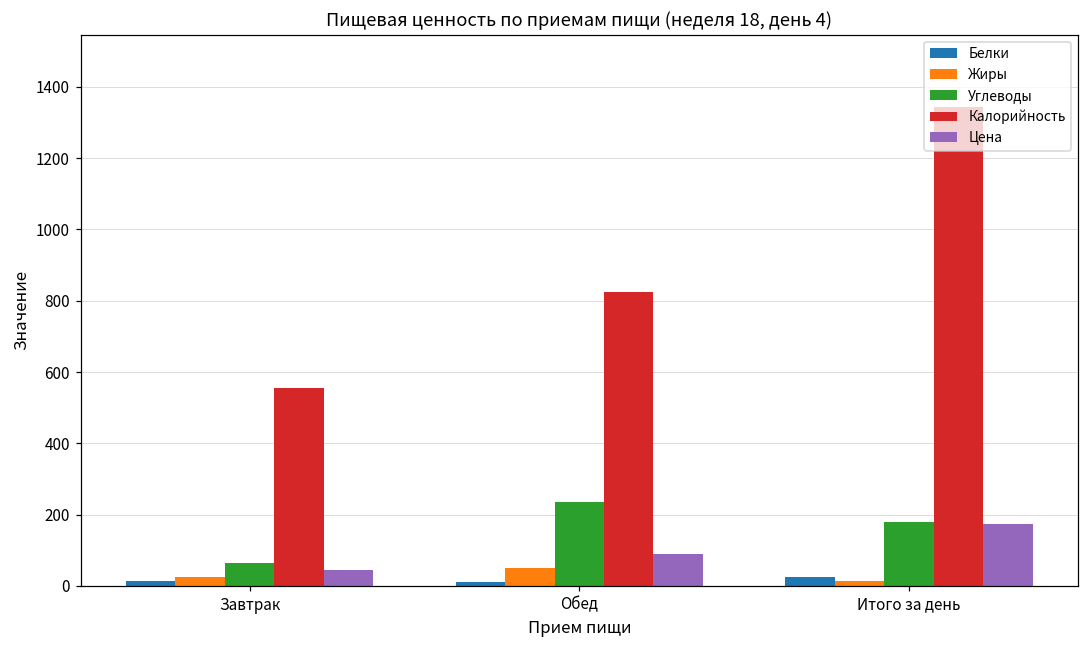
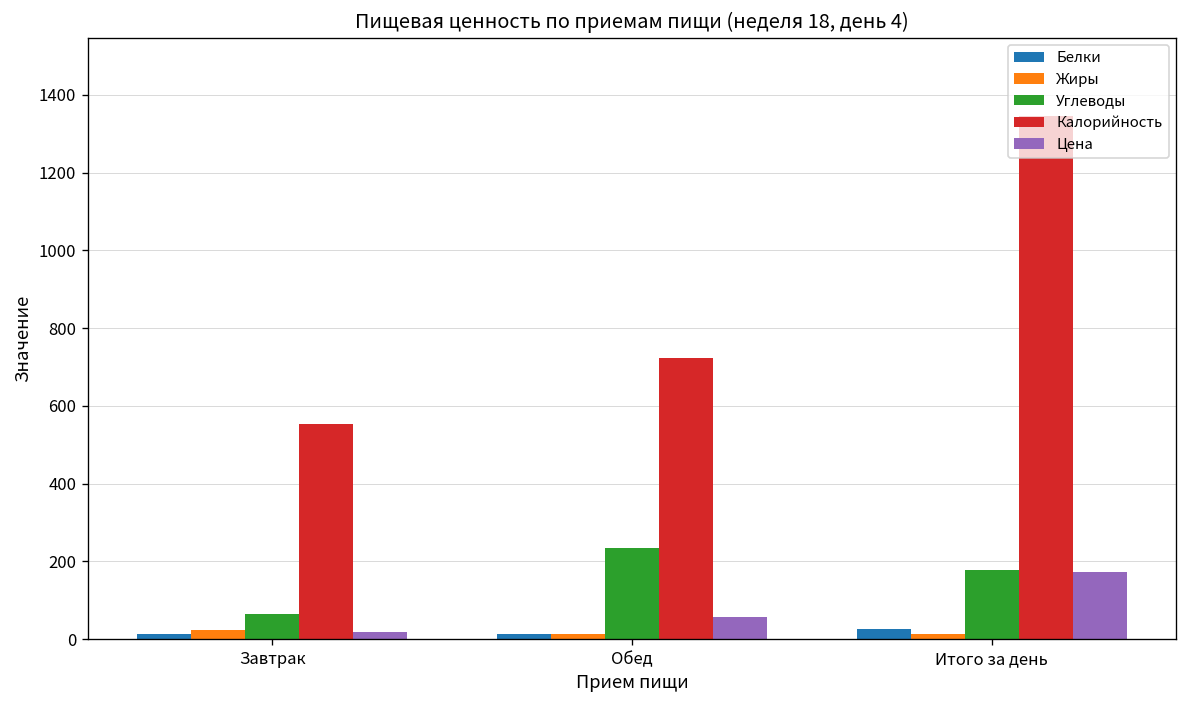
  {
    "Белки": {
      "Завтрак": 10,
      "Обед": 10,
      "Итого за день": 20
    },
    "Жиры": {
      "Завтрак": 20,
-     "Обед": 50,
+     "Обед": 10,
      "Итого за день": 10
    },
    "Углеводы": {
      "Завтрак": 60,
      "Обед": 230,
      "Итого за день": 180
    },
    "Калорийность": {
      "Завтрак": 550,
-     "Обед": 820
+     "Обед": 720
    },
    "Цена": {
-     "Завтрак": 50,
-     "Обед": 90,
+     "Завтрак": 20,
+     "Обед": 60,
      "Итого за день": 170
    }
  }
